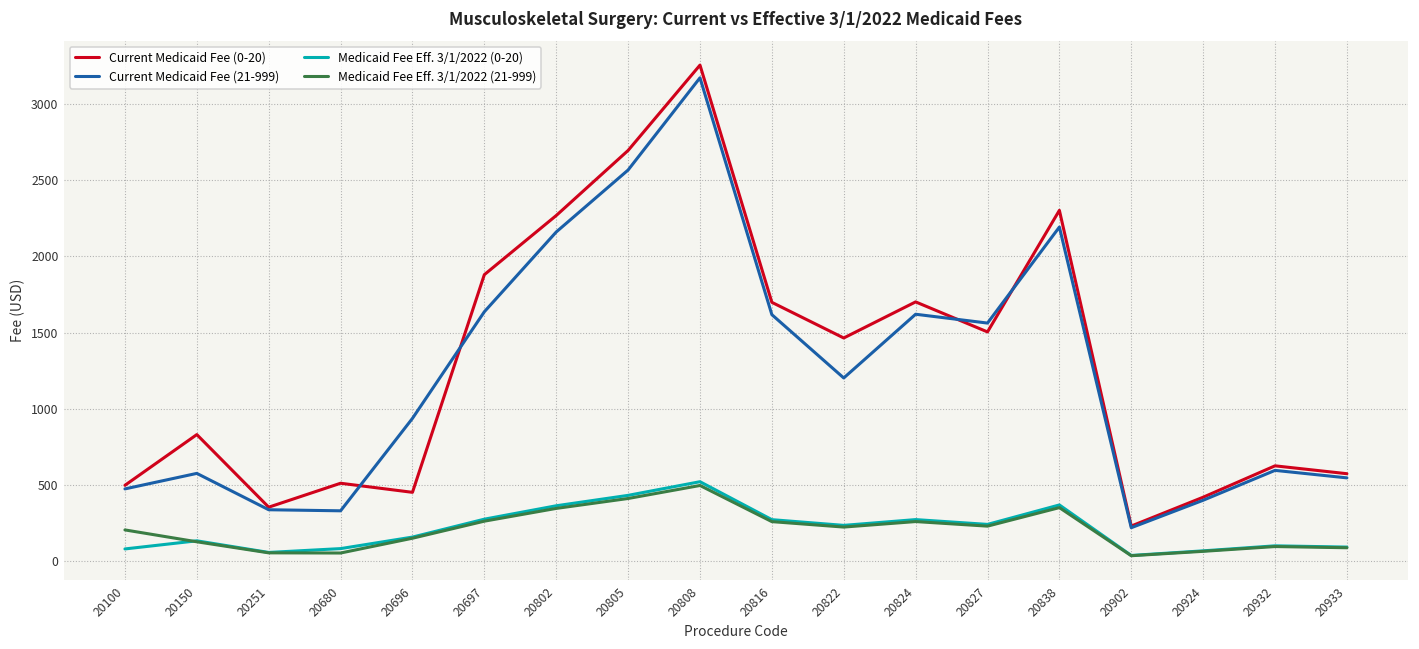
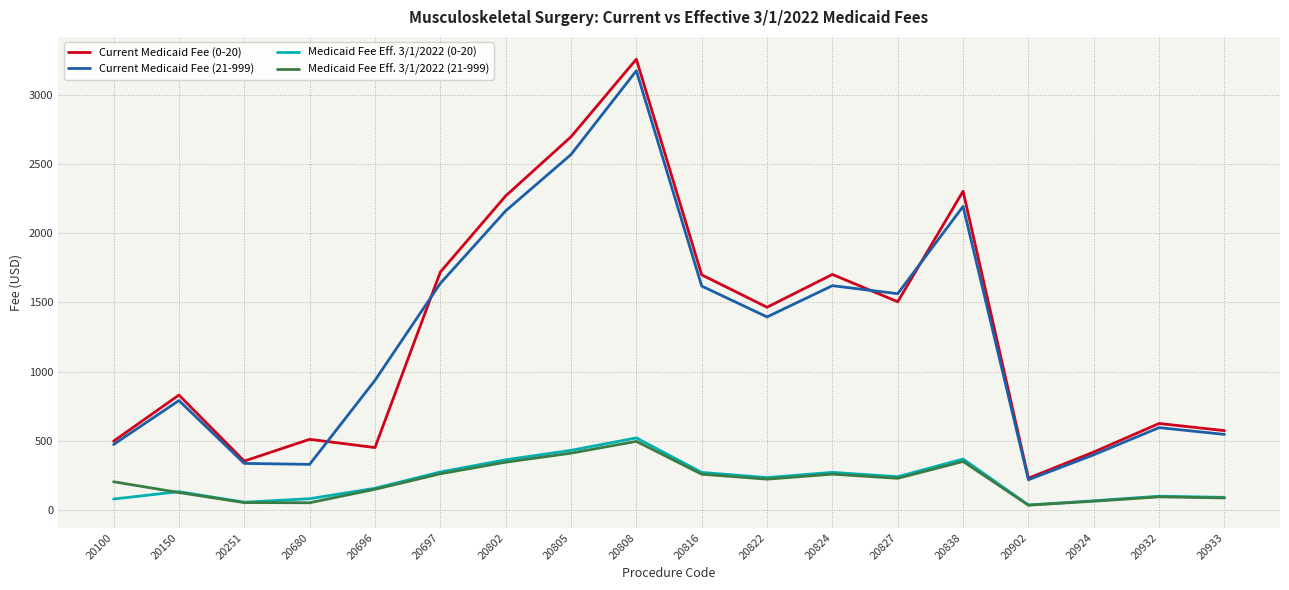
  {
    "Current Medicaid Fee (0-20)": {
      "20100": 500,
      "20150": 830,
      "20680": 510,
      "20696": 450,
-     "20697": 1880,
+     "20697": 1720,
      "20802": 2270,
      "20805": 2700,
      "20808": 3260,
      "20816": 1700,
      "20822": 1460,
      "20824": 1700,
      "20827": 1500,
      "20838": 2300,
      "20924": 420,
      "20932": 630,
      "20933": 570
    },
    "Current Medicaid Fee (21-999)": {
      "20100": 470,
-     "20150": 580,
+     "20150": 790,
      "20680": 330,
      "20696": 940,
      "20697": 1640,
      "20802": 2160,
      "20805": 2570,
      "20808": 3170,
      "20816": 1620,
-     "20822": 1200,
+     "20822": 1390,
      "20824": 1620,
      "20827": 1560,
      "20838": 2190,
      "20924": 400,
      "20932": 600,
      "20933": 550
    },
    "Medicaid Fee Eff. 3/1/2022 (0-20)": {
      "20100": 80,
      "20680": 80,
      "20805": 430,
      "20808": 520
    },
    "Medicaid Fee Eff. 3/1/2022 (21-999)": {
      "20100": 200,
      "20680": 50,
      "20805": 410,
      "20808": 500
    }
  }
